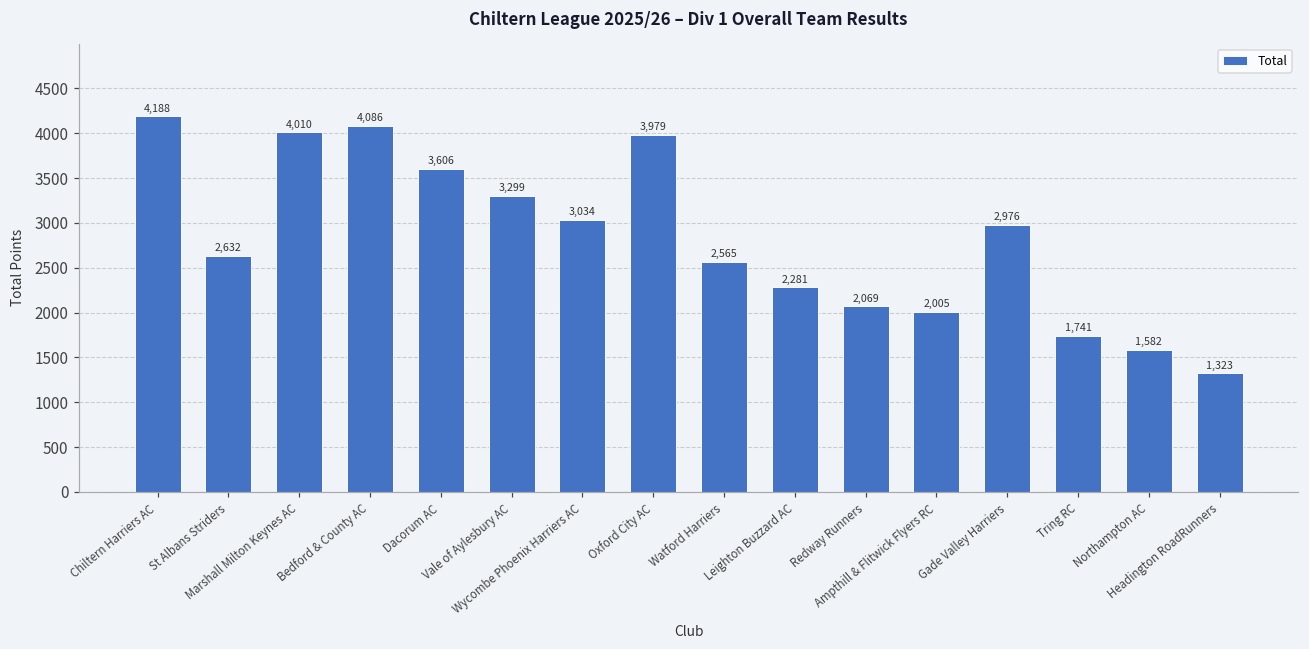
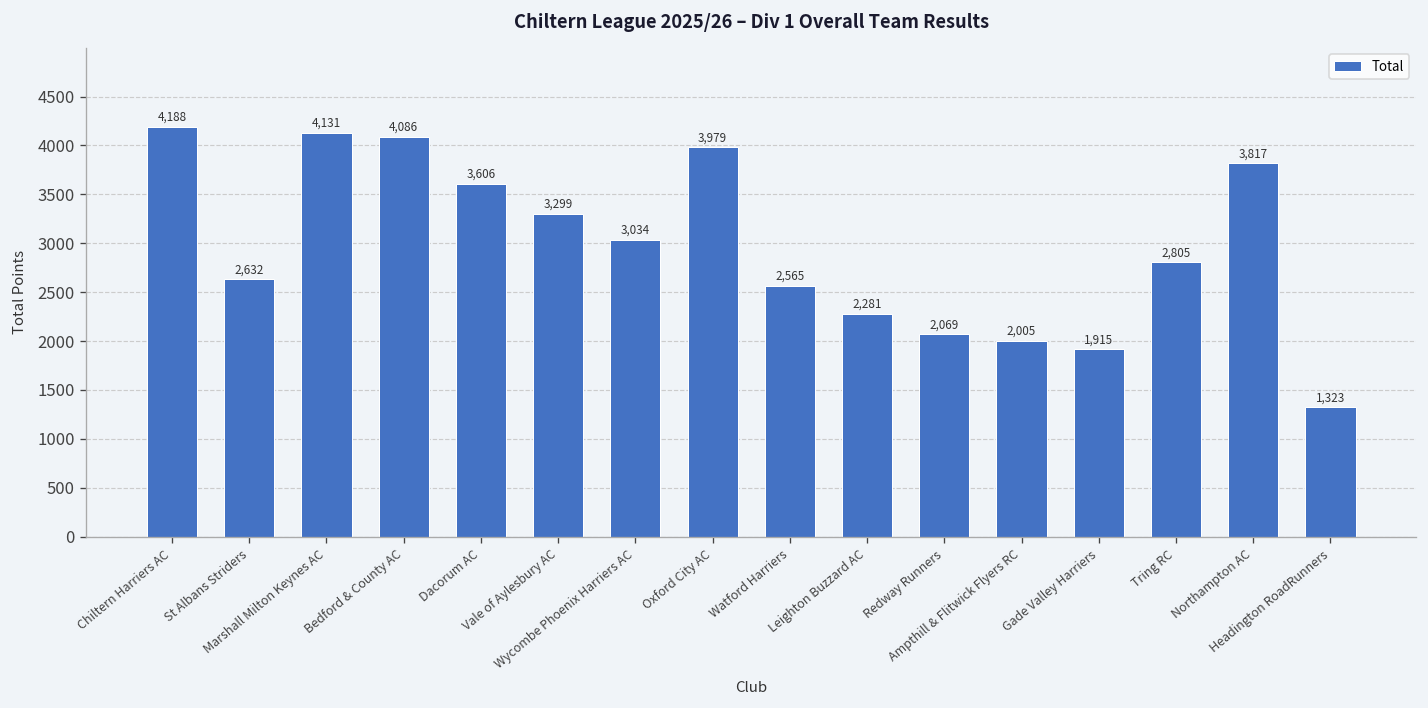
  {
    "Chiltern Harriers AC": "4,188",
    "St Albans Striders": "2,632",
-   "Marshall Milton Keynes AC": "4,010",
+   "Marshall Milton Keynes AC": "4,131",
    "Bedford & County AC": "4,086",
    "Dacorum AC": "3,606",
    "Vale of Aylesbury AC": "3,299",
    "Wycombe Phoenix Harriers AC": "3,034",
    "Oxford City AC": "3,979",
    "Watford Harriers": "2,565",
    "Leighton Buzzard AC": "2,281",
    "Redway Runners": "2,069",
    "Ampthill & Flitwick Flyers RC": "2,005",
-   "Gade Valley Harriers": "2,976",
-   "Tring RC": "1,741",
-   "Northampton AC": "1,582",
+   "Gade Valley Harriers": "1,915",
+   "Tring RC": "2,805",
+   "Northampton AC": "3,817",
    "Headington RoadRunners": "1,323"
  }
